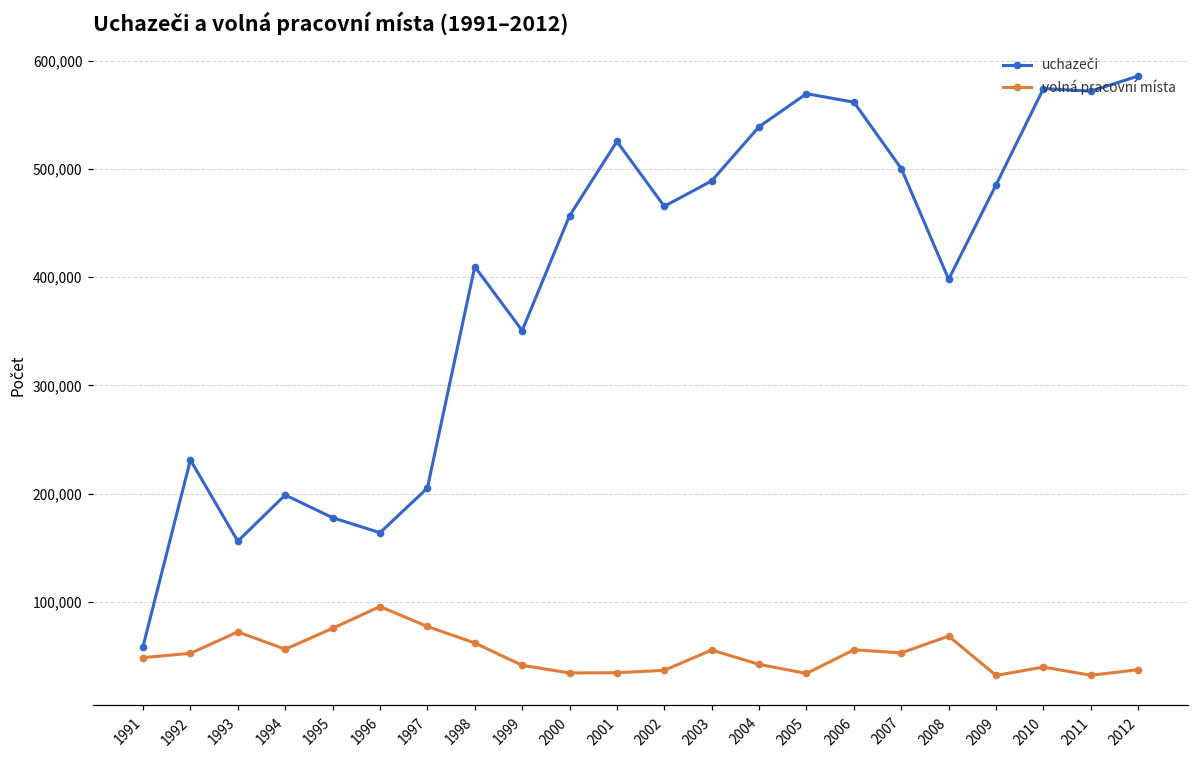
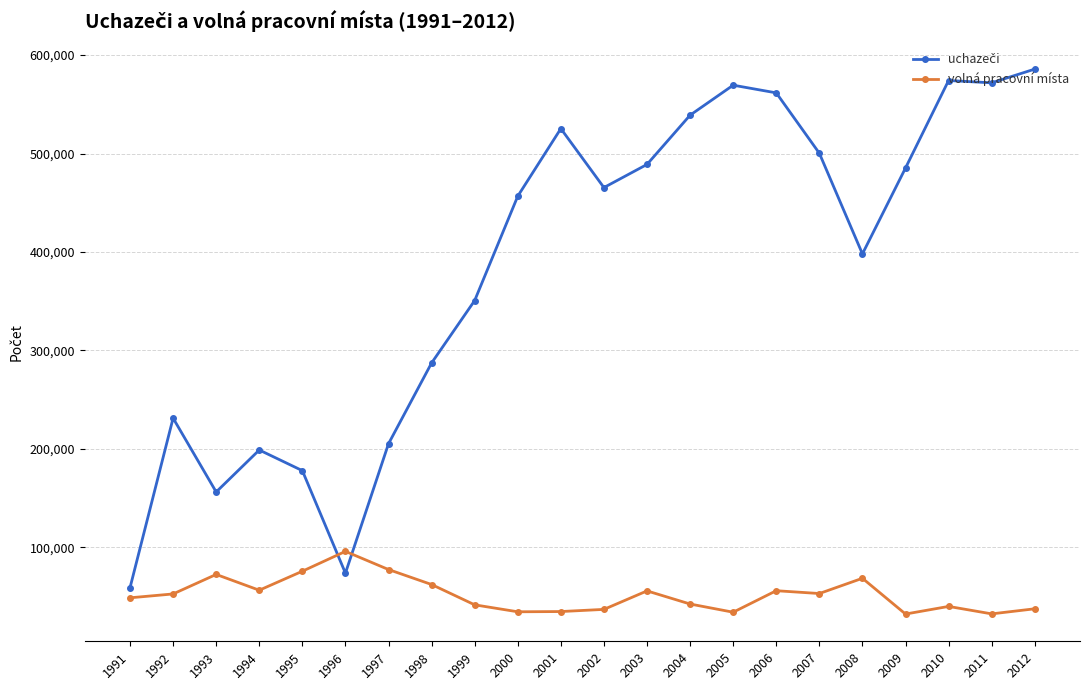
  {
    "uchazeči": {
      "1991": "60,000",
      "1992": "230,000",
      "1993": "160,000",
      "1994": "200,000",
      "1995": "180,000",
-     "1996": "160,000",
+     "1996": "70,000",
      "1997": "210,000",
-     "1998": "410,000",
+     "1998": "290,000",
      "1999": "350,000",
      "2000": "460,000",
      "2001": "530,000",
      "2002": "470,000",
      "2003": "490,000",
      "2004": "540,000",
      "2005": "570,000",
      "2006": "560,000",
      "2007": "500,000",
      "2008": "400,000",
      "2009": "490,000",
      "2010": "570,000",
      "2011": "570,000",
      "2012": "590,000"
    },
    "volná pracovní místa": {
      "1991": "50,000",
      "1992": "50,000",
      "1993": "70,000",
      "1994": "60,000",
      "1995": "80,000",
      "1996": "100,000",
      "1997": "80,000",
      "1998": "60,000",
      "1999": "40,000",
      "2000": "30,000",
      "2001": "30,000",
      "2002": "40,000",
      "2003": "60,000",
      "2004": "40,000",
      "2005": "30,000",
      "2006": "60,000",
      "2007": "50,000",
      "2008": "70,000",
      "2009": "30,000",
      "2010": "40,000",
      "2011": "30,000",
      "2012": "40,000"
    }
  }
